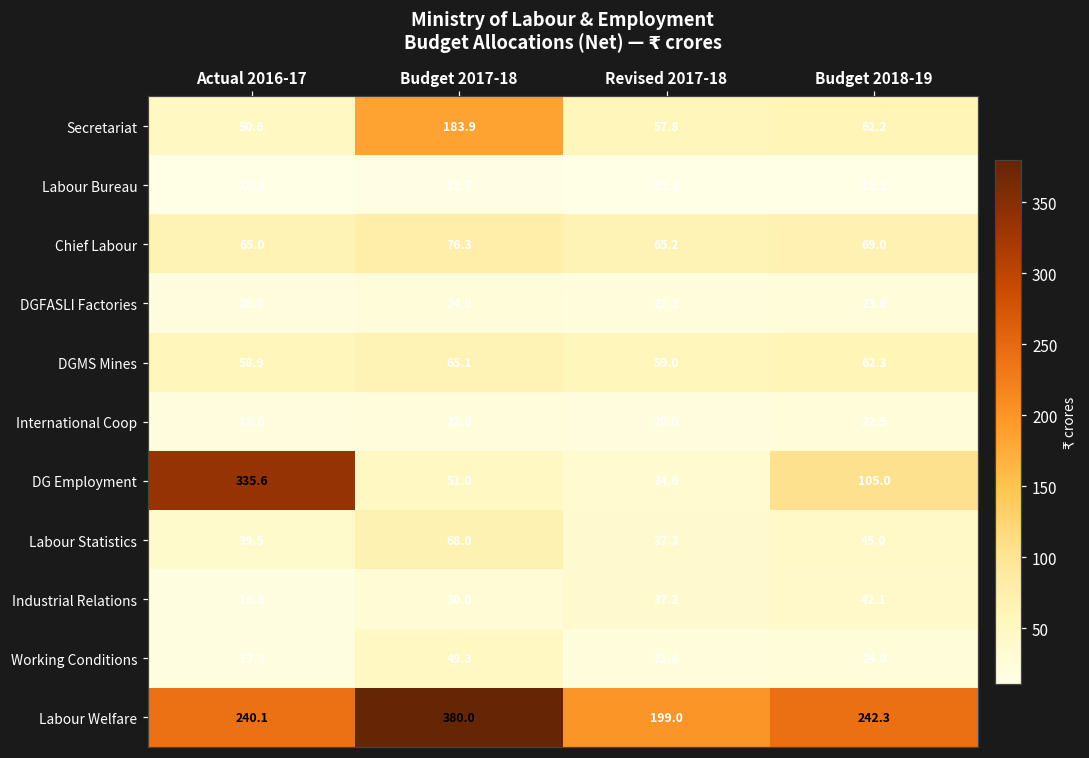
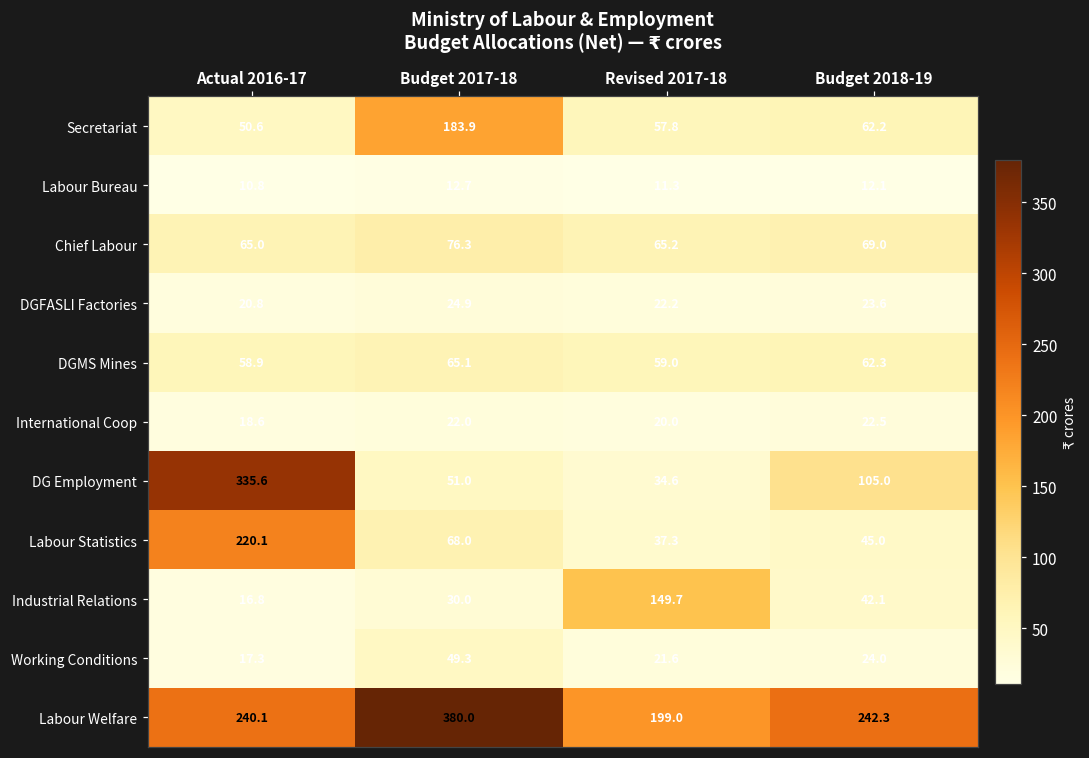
  {
    "Secretariat": {
      "Actual 2016-17": 50.6,
      "Budget 2017-18": 183.9,
      "Revised 2017-18": 57.8,
      "Budget 2018-19": 62.2
    },
    "Chief Labour": {
      "Actual 2016-17": 65.0,
      "Budget 2017-18": 76.3,
      "Revised 2017-18": 65.2,
      "Budget 2018-19": 69.0
    },
    "DGMS Mines": {
      "Actual 2016-17": 58.9,
      "Budget 2017-18": 65.1,
      "Revised 2017-18": 59.0,
      "Budget 2018-19": 62.3
    },
    "DG Employment": {
      "Actual 2016-17": 335.6,
      "Budget 2017-18": 51.0,
      "Budget 2018-19": 105.0
    },
    "Labour Statistics": {
-     "Actual 2016-17": 39.5,
+     "Actual 2016-17": 220.1,
      "Budget 2017-18": 68.0,
      "Revised 2017-18": 37.3,
      "Budget 2018-19": 45.0
    },
    "Industrial Relations": {
-     "Revised 2017-18": 37.2,
+     "Revised 2017-18": 149.7,
      "Budget 2018-19": 42.1
    },
    "Working Conditions": {
      "Budget 2017-18": 49.3
    },
    "Labour Welfare": {
      "Actual 2016-17": 240.1,
      "Budget 2017-18": 380.0,
      "Revised 2017-18": 199.0,
      "Budget 2018-19": 242.3
    }
  }
